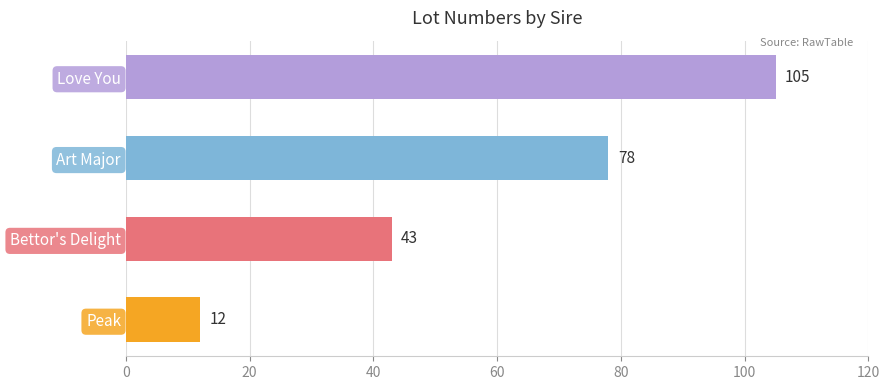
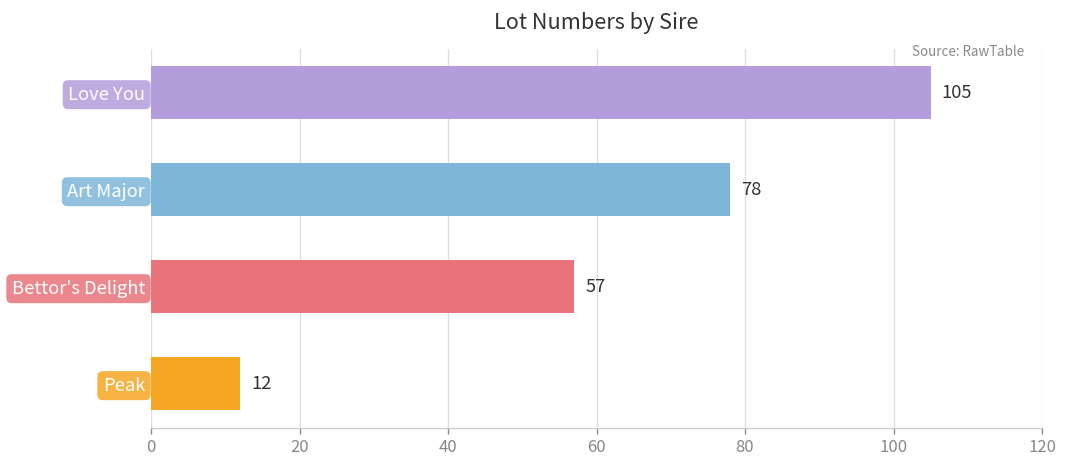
  {
    "Love You": 105,
    "Art Major": 78,
-   "Bettor's Delight": 43,
+   "Bettor's Delight": 57,
    "Peak": 12
  }
